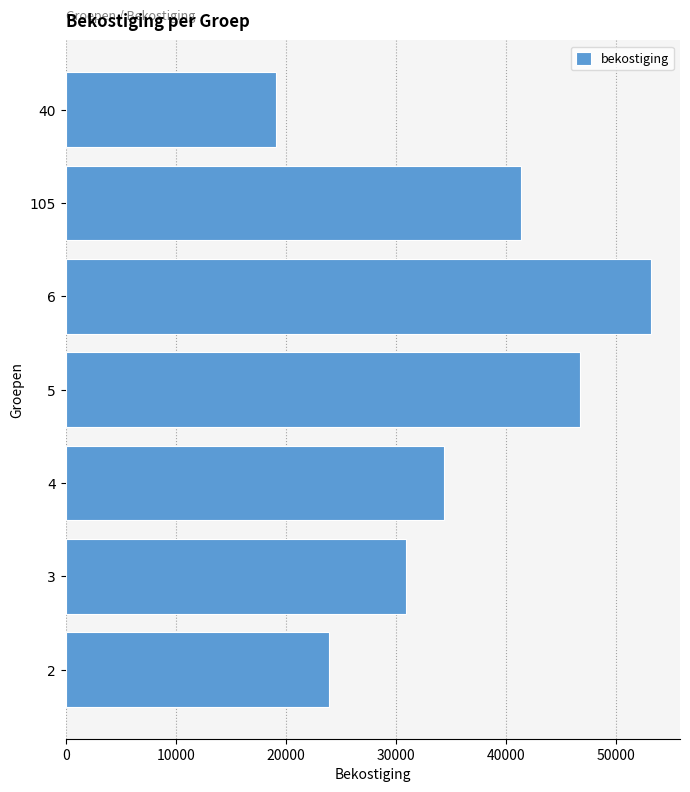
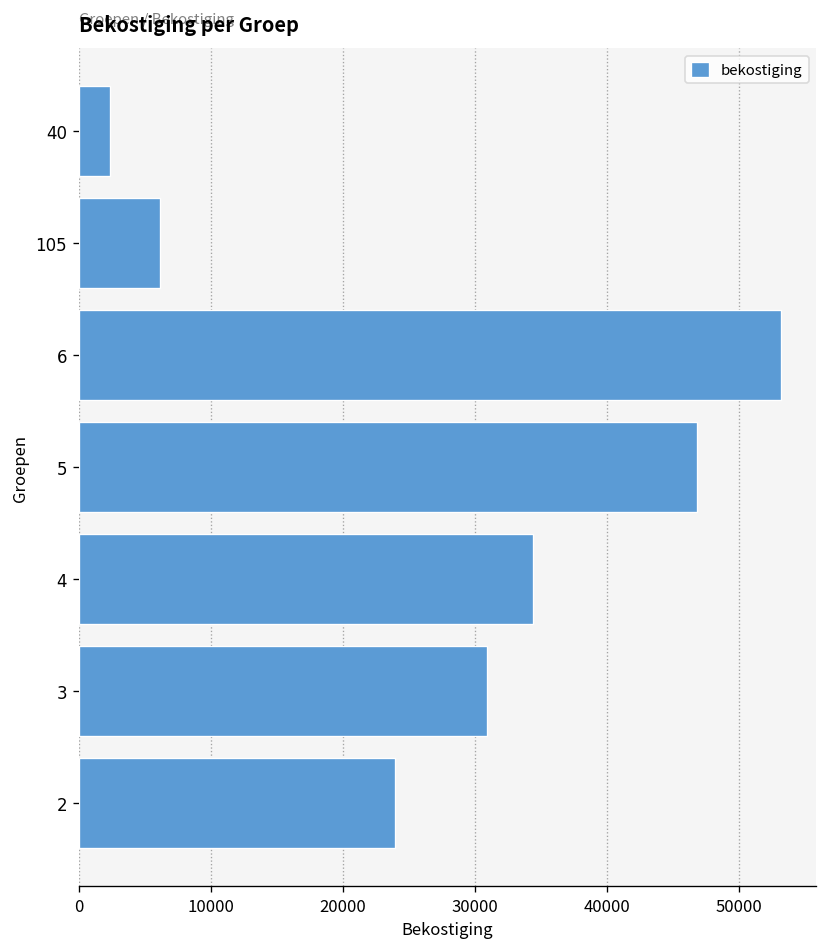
  {
-   "40": 19100,
-   "105": 41400,
+   "40": 2300,
+   "105": 6100,
    "6": 53200,
    "5": 46800,
    "4": 34400,
    "3": 30900,
    "2": 23900
  }
